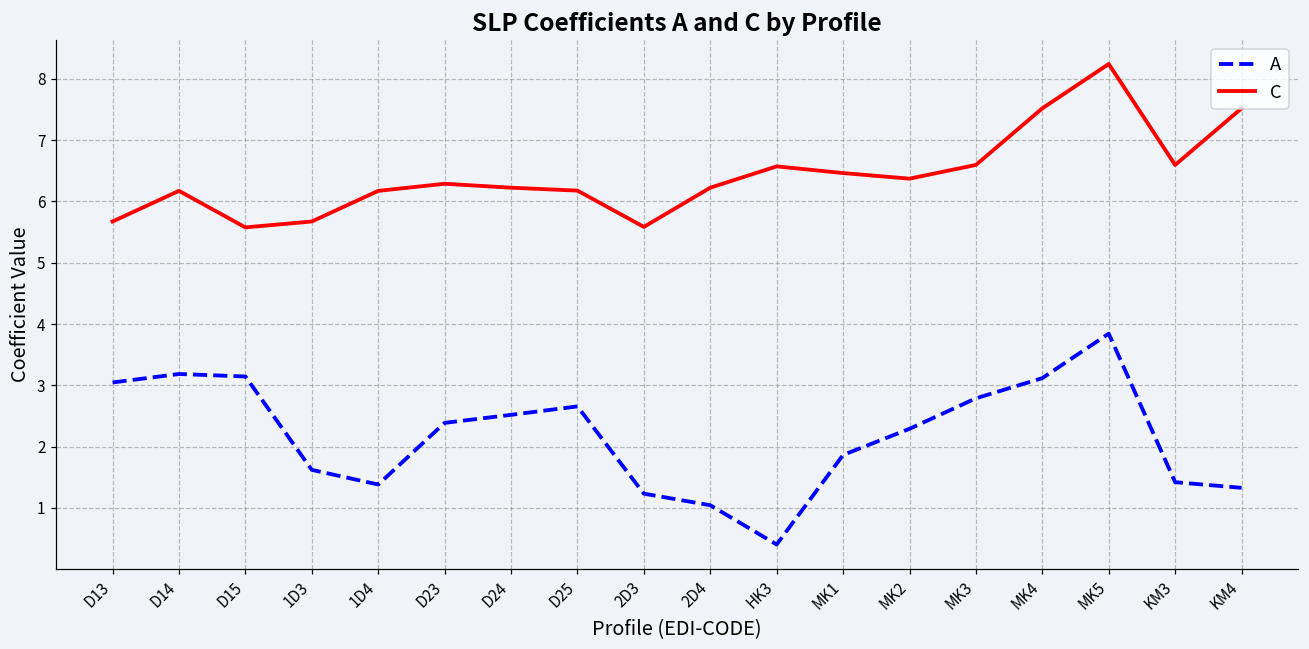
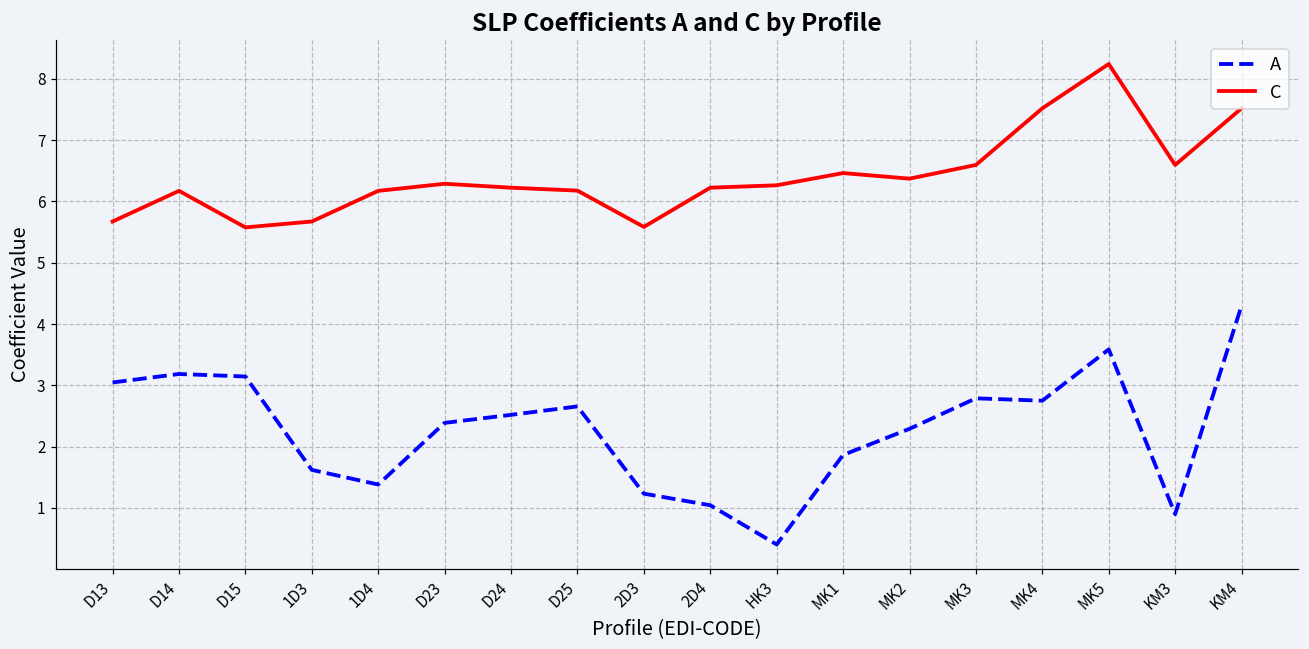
  {
    "A": {
      "D13": 3.0,
      "D14": 3.2,
      "D15": 3.1,
      "1D3": 1.6,
      "1D4": 1.4,
      "D23": 2.4,
      "D24": 2.5,
      "D25": 2.7,
      "2D3": 1.2,
      "2D4": 1.0,
      "HK3": 0.4,
      "MK1": 1.9,
      "MK2": 2.3,
      "MK3": 2.8,
-     "MK4": 3.1,
-     "MK5": 3.8,
-     "KM3": 1.4,
-     "KM4": 1.3
+     "MK4": 2.7,
+     "MK5": 3.6,
+     "KM3": 0.9,
+     "KM4": 4.3
    },
    "C": {
      "D13": 5.7,
      "D14": 6.2,
      "D15": 5.6,
      "1D3": 5.7,
      "1D4": 6.2,
      "D23": 6.3,
      "D24": 6.2,
      "D25": 6.2,
      "2D3": 5.6,
      "2D4": 6.2,
-     "HK3": 6.6,
+     "HK3": 6.3,
      "MK1": 6.5,
      "MK2": 6.4,
      "MK3": 6.6,
      "MK4": 7.5,
      "MK5": 8.2,
      "KM3": 6.6
    }
  }
